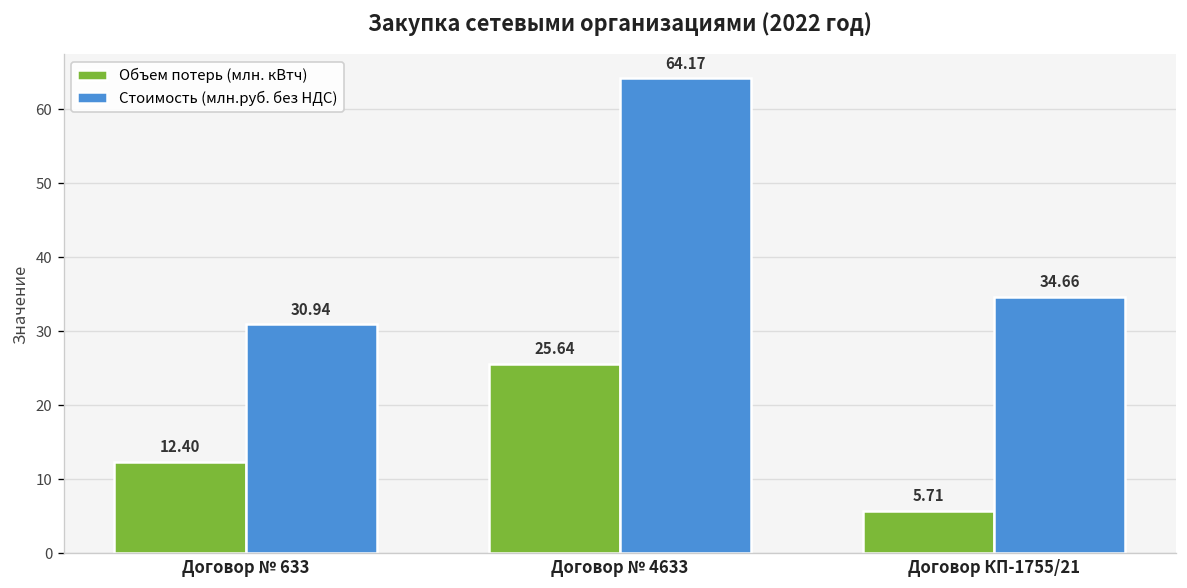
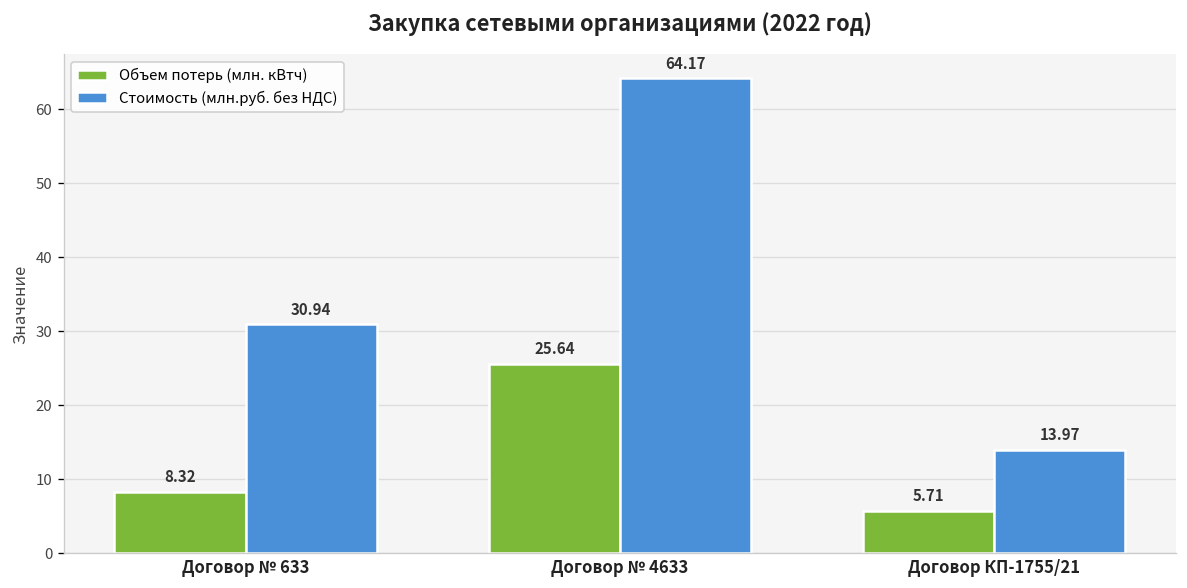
  {
    "Объем потерь (млн. кВтч)": {
-     "Договор № 633": 12.40,
+     "Договор № 633": 8.32,
      "Договор № 4633": 25.64,
      "Договор КП-1755/21": 5.71
    },
    "Стоимость (млн.руб. без НДС)": {
      "Договор № 633": 30.94,
      "Договор № 4633": 64.17,
-     "Договор КП-1755/21": 34.66
+     "Договор КП-1755/21": 13.97
    }
  }
